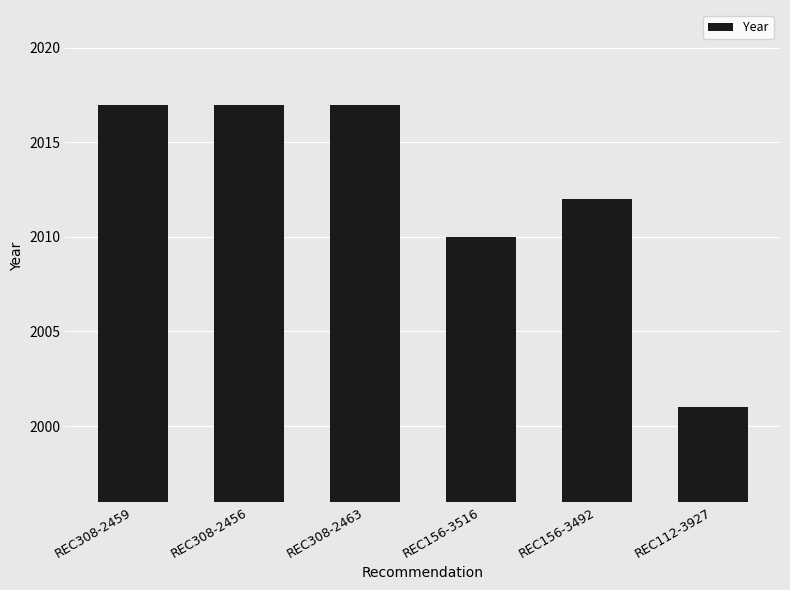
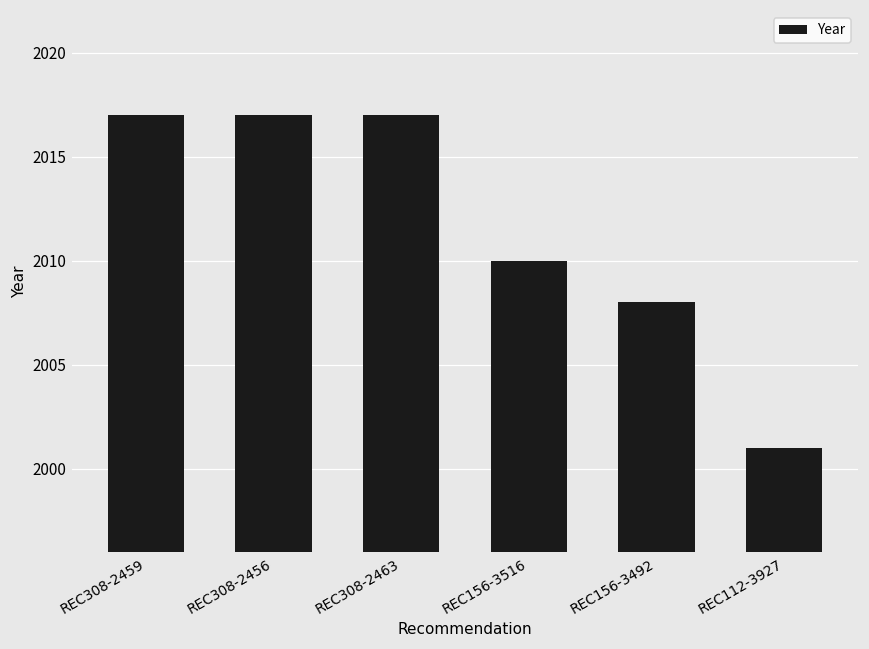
  {
    "REC308-2459": 2017,
    "REC308-2456": 2017,
    "REC308-2463": 2017,
    "REC156-3516": 2010,
-   "REC156-3492": 2012,
+   "REC156-3492": 2008,
    "REC112-3927": 2001
  }
